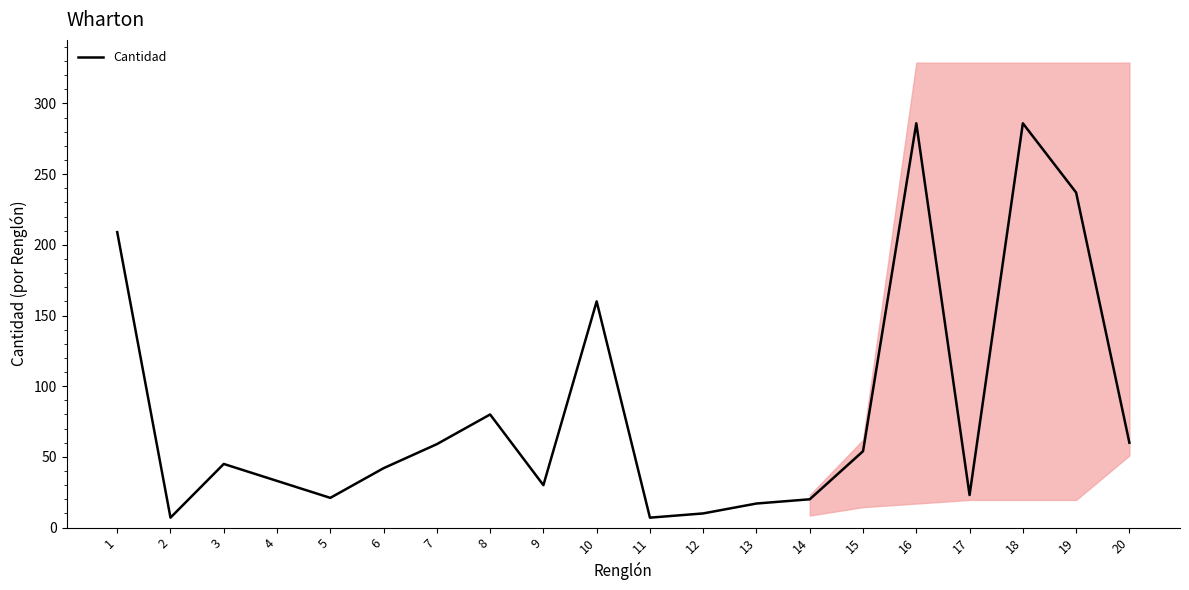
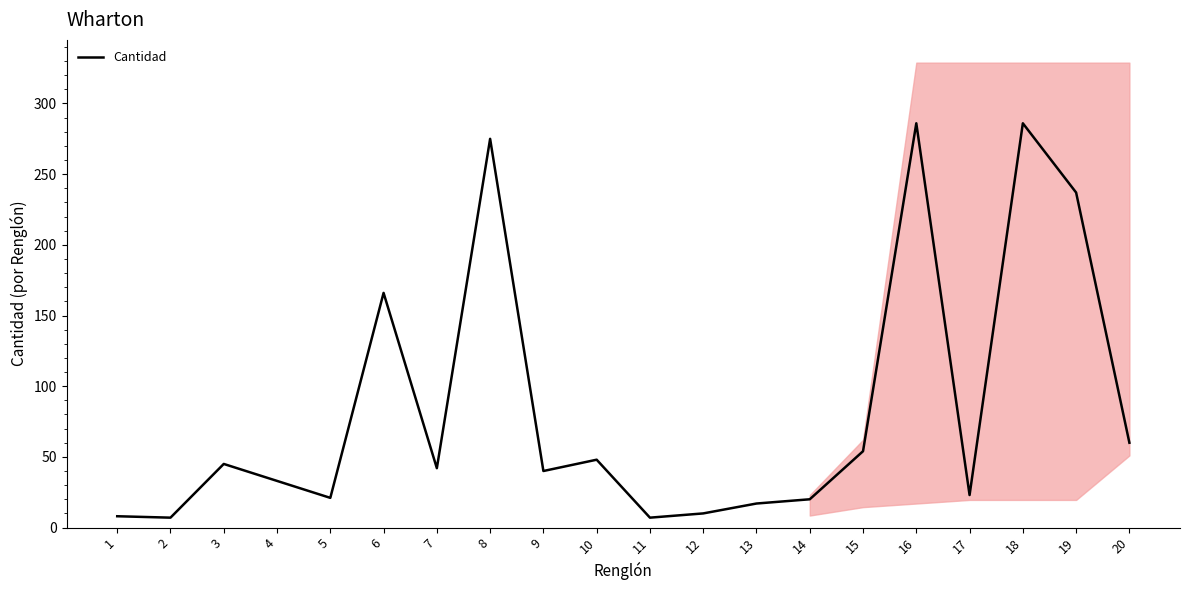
  {
    "Cantidad": {
-     "1": 209,
+     "1": 8,
      "2": 7,
      "3": 45,
      "4": 33,
      "5": 21,
-     "6": 42,
-     "7": 59,
-     "8": 80,
-     "9": 30,
-     "10": 160,
+     "6": 166,
+     "7": 42,
+     "8": 275,
+     "9": 40,
+     "10": 48,
      "11": 7,
      "12": 10,
      "13": 17,
      "14": 20,
      "15": 54,
      "16": 286,
      "17": 23,
      "18": 286,
      "19": 237,
      "20": 60
    }
  }
